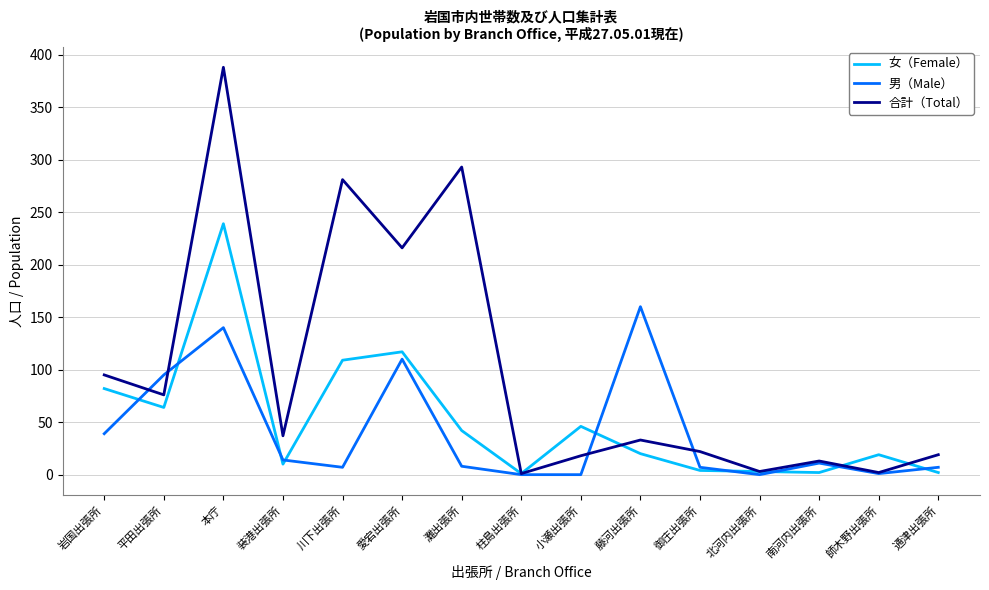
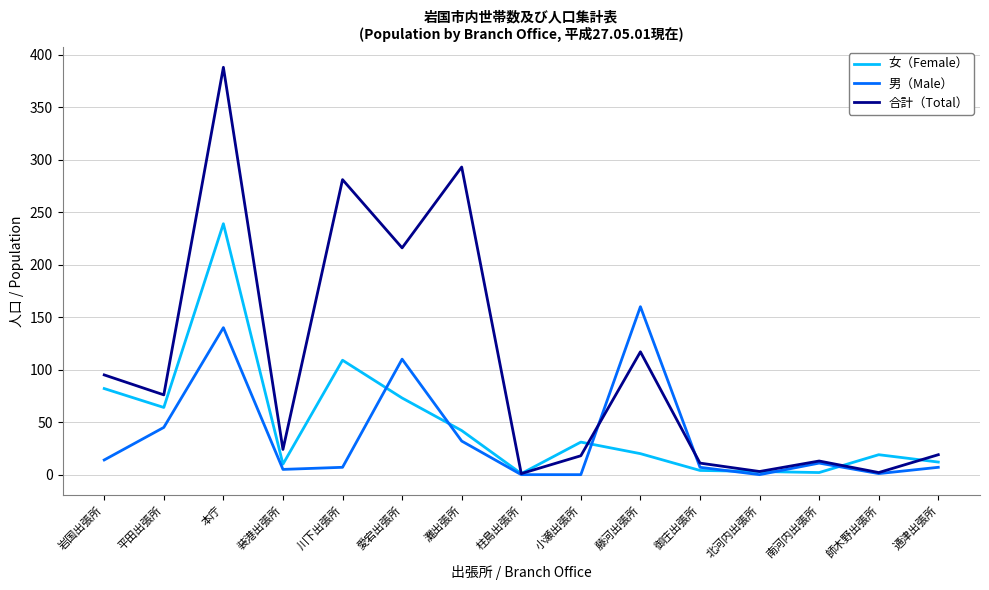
  {
    "女（Female）": {
      "岩国出張所": 82,
      "平田出張所": 64,
      "本庁": 239,
      "装港出張所": 10,
      "川下出張所": 109,
-     "愛宕出張所": 117,
+     "愛宕出張所": 73,
      "灘出張所": 42,
-     "小瀬出張所": 46,
+     "小瀬出張所": 31,
      "藤河出張所": 20,
      "御庄出張所": 4,
      "南河内出張所": 2,
      "師木野出張所": 19,
-     "通津出張所": 2
+     "通津出張所": 12
    },
    "男（Male）": {
-     "岩国出張所": 39,
-     "平田出張所": 95,
+     "岩国出張所": 14,
+     "平田出張所": 45,
      "本庁": 140,
-     "装港出張所": 14,
+     "装港出張所": 5,
      "川下出張所": 7,
      "愛宕出張所": 110,
-     "灘出張所": 8,
+     "灘出張所": 32,
      "小瀬出張所": 0,
      "藤河出張所": 160,
      "御庄出張所": 7,
      "北河内出張所": 0,
      "通津出張所": 7
    },
    "合計（Total）": {
      "岩国出張所": 95,
      "平田出張所": 76,
      "本庁": 388,
-     "装港出張所": 37,
+     "装港出張所": 24,
      "川下出張所": 281,
      "愛宕出張所": 216,
      "灘出張所": 293,
      "小瀬出張所": 18,
-     "藤河出張所": 33,
-     "御庄出張所": 22,
+     "藤河出張所": 117,
+     "御庄出張所": 11,
      "通津出張所": 19
    }
  }
